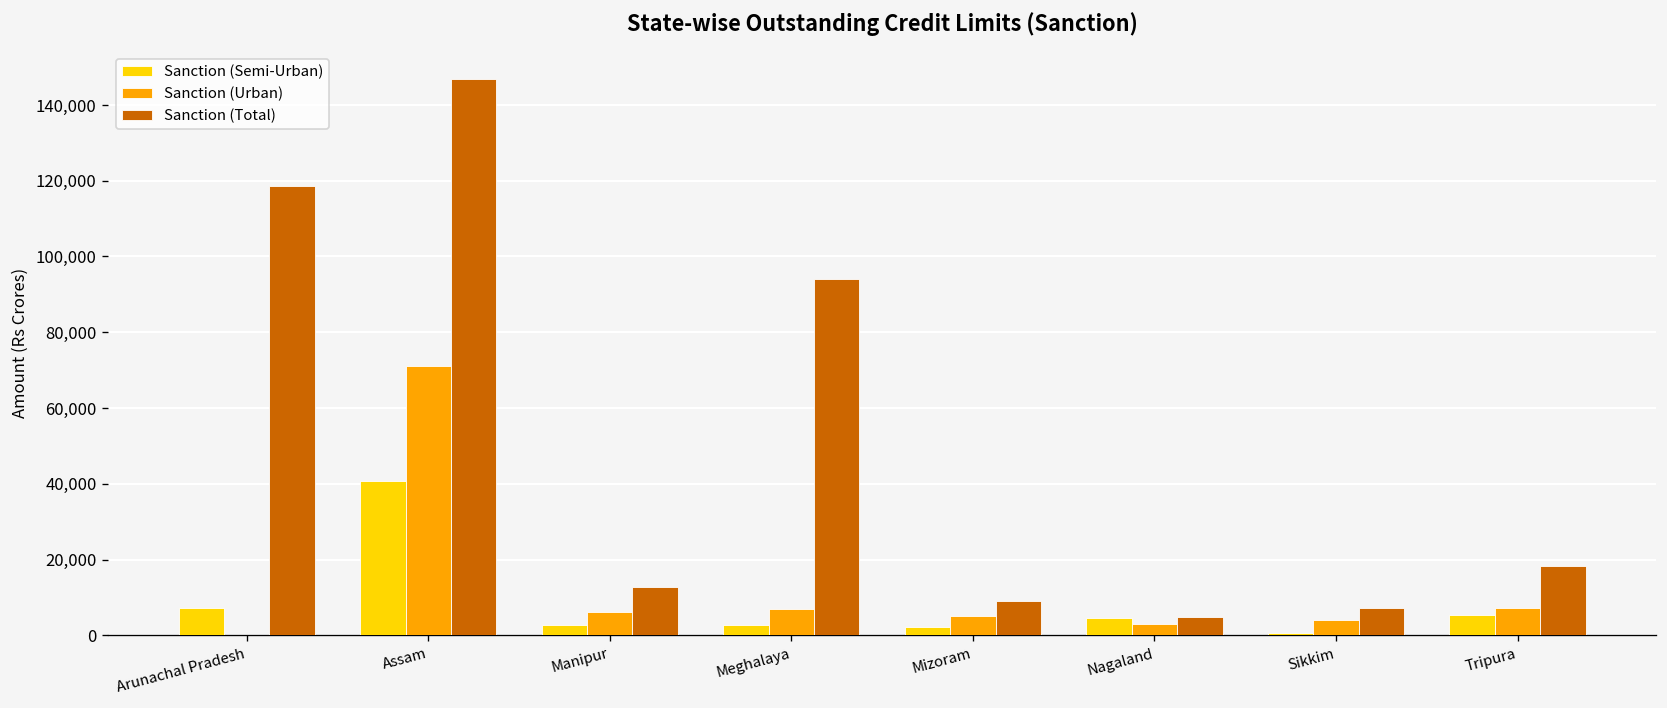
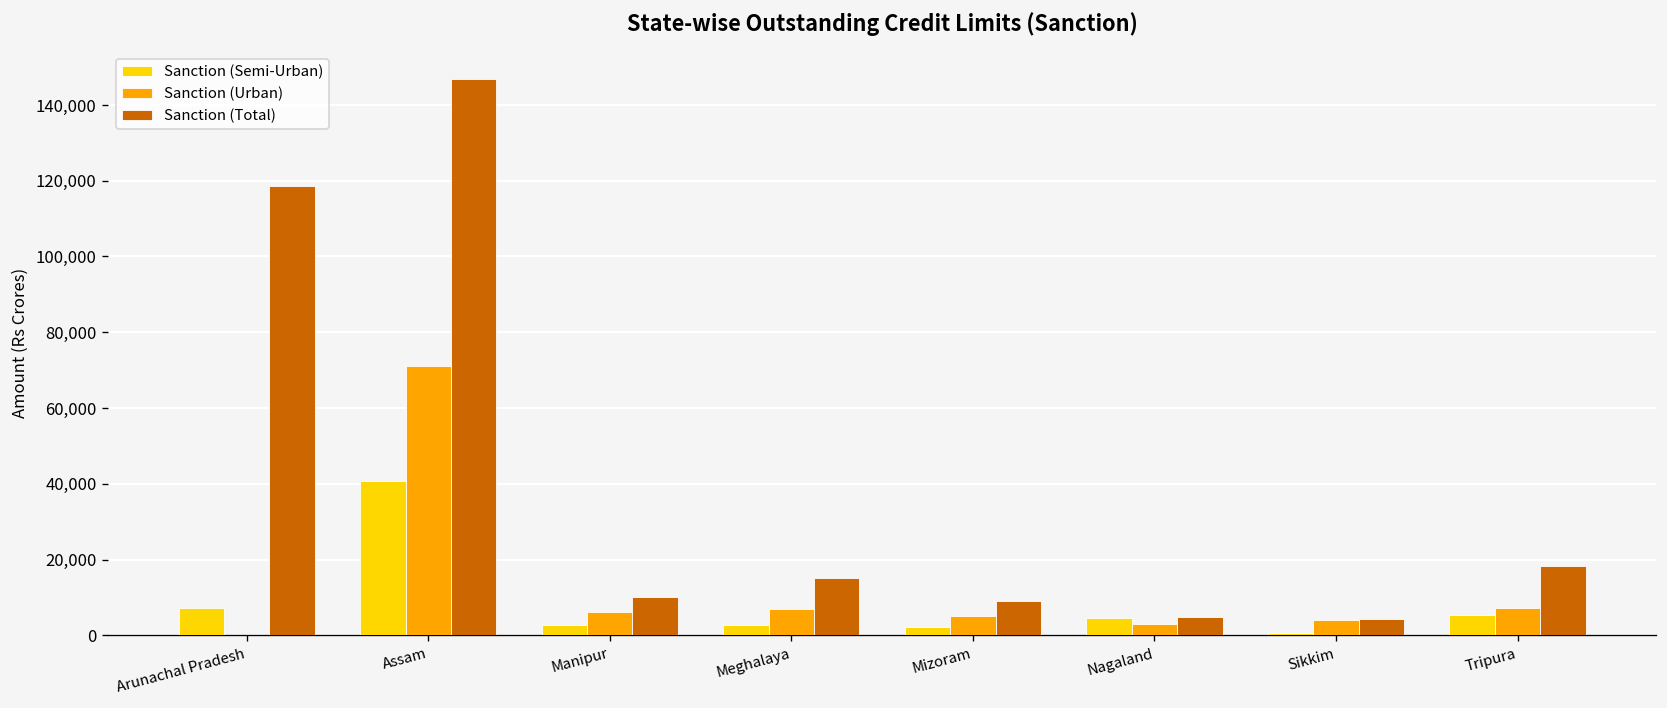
  {
    "Sanction (Total)": {
      "Arunachal Pradesh": "119,000",
      "Assam": "147,000",
-     "Manipur": "13,000",
-     "Meghalaya": "94,000",
+     "Manipur": "10,000",
+     "Meghalaya": "15,000",
      "Mizoram": "9,000",
      "Nagaland": "5,000",
-     "Sikkim": "7,000",
+     "Sikkim": "4,000",
      "Tripura": "18,000"
    }
  }
